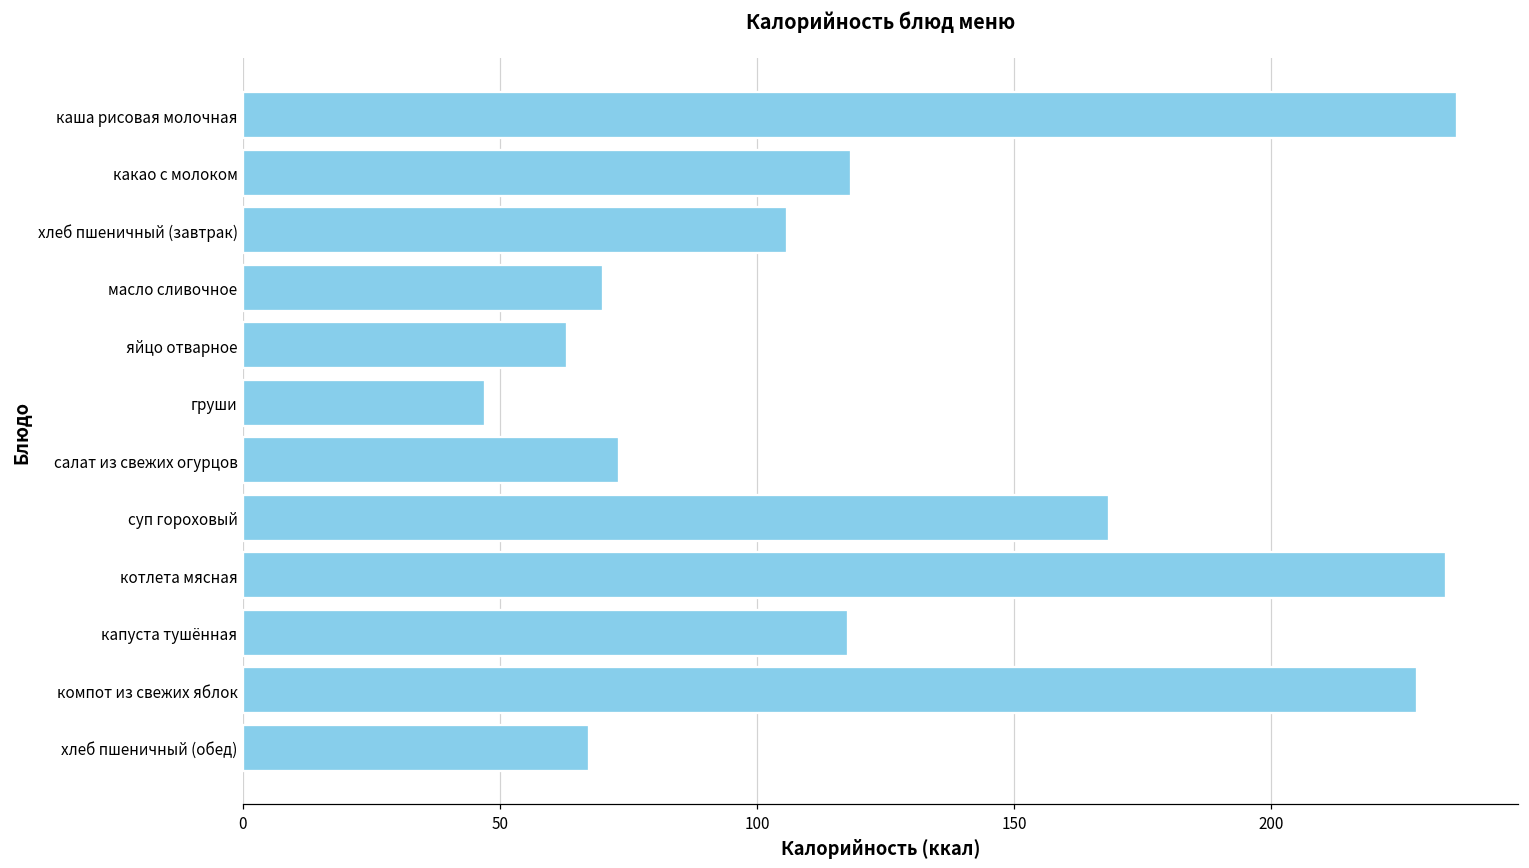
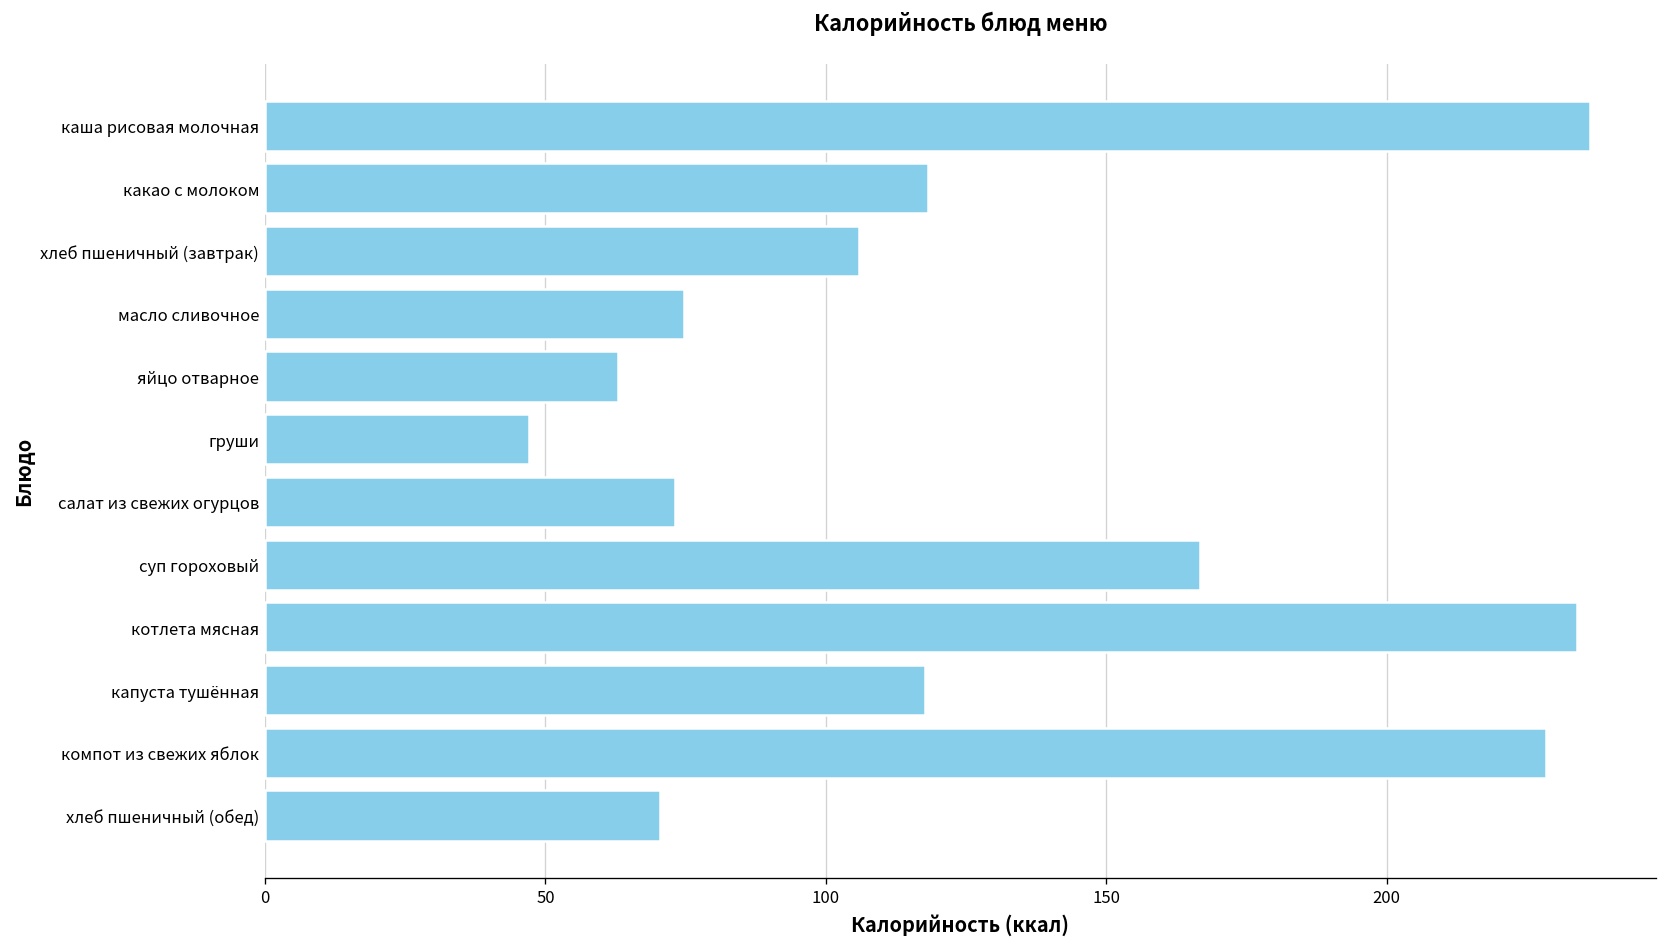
  {
    "каша рисовая молочная": 236,
    "какао с молоком": 118,
    "хлеб пшеничный (завтрак)": 106,
-   "масло сливочное": 70,
+   "масло сливочное": 75,
    "яйцо отварное": 63,
    "груши": 47,
    "салат из свежих огурцов": 73,
-   "суп гороховый": 169,
+   "суп гороховый": 167,
    "котлета мясная": 234,
    "капуста тушённая": 118,
    "компот из свежих яблок": 228,
-   "хлеб пшеничный (обед)": 67
+   "хлеб пшеничный (обед)": 71
  }
